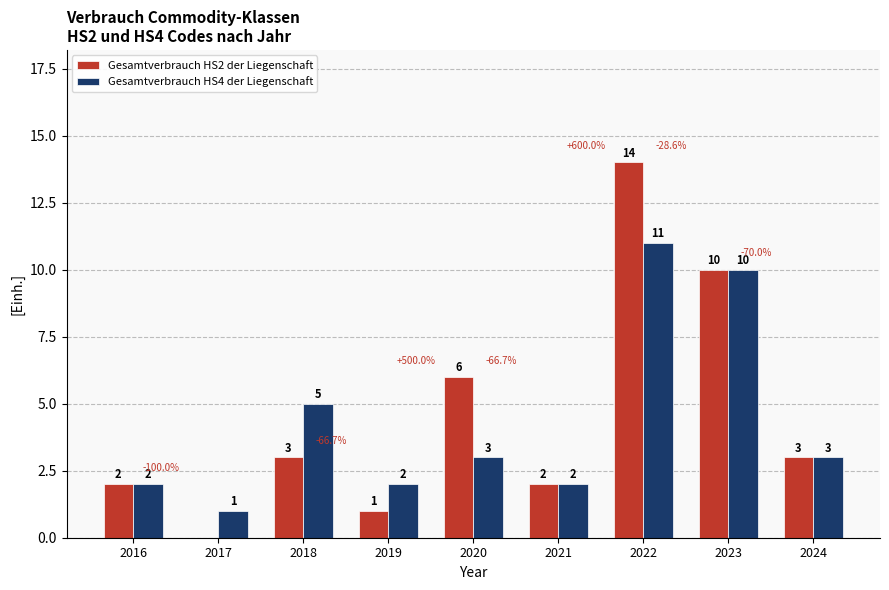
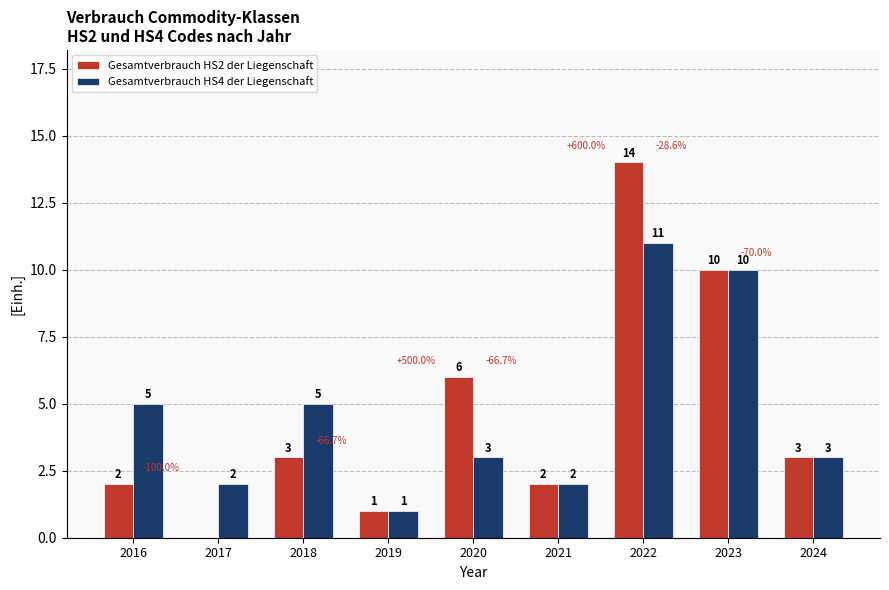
  {
    "Gesamtverbrauch HS2 der Liegenschaft": {
      "2016": 2,
      "2018": 3,
      "2019": 1,
      "2020": 6,
      "2021": 2,
      "2022": 14,
      "2023": 10,
      "2024": 3
    },
    "Gesamtverbrauch HS4 der Liegenschaft": {
-     "2016": 2,
-     "2017": 1,
+     "2016": 5,
+     "2017": 2,
      "2018": 5,
-     "2019": 2,
+     "2019": 1,
      "2020": 3,
      "2021": 2,
      "2022": 11,
      "2024": 3
    }
  }
